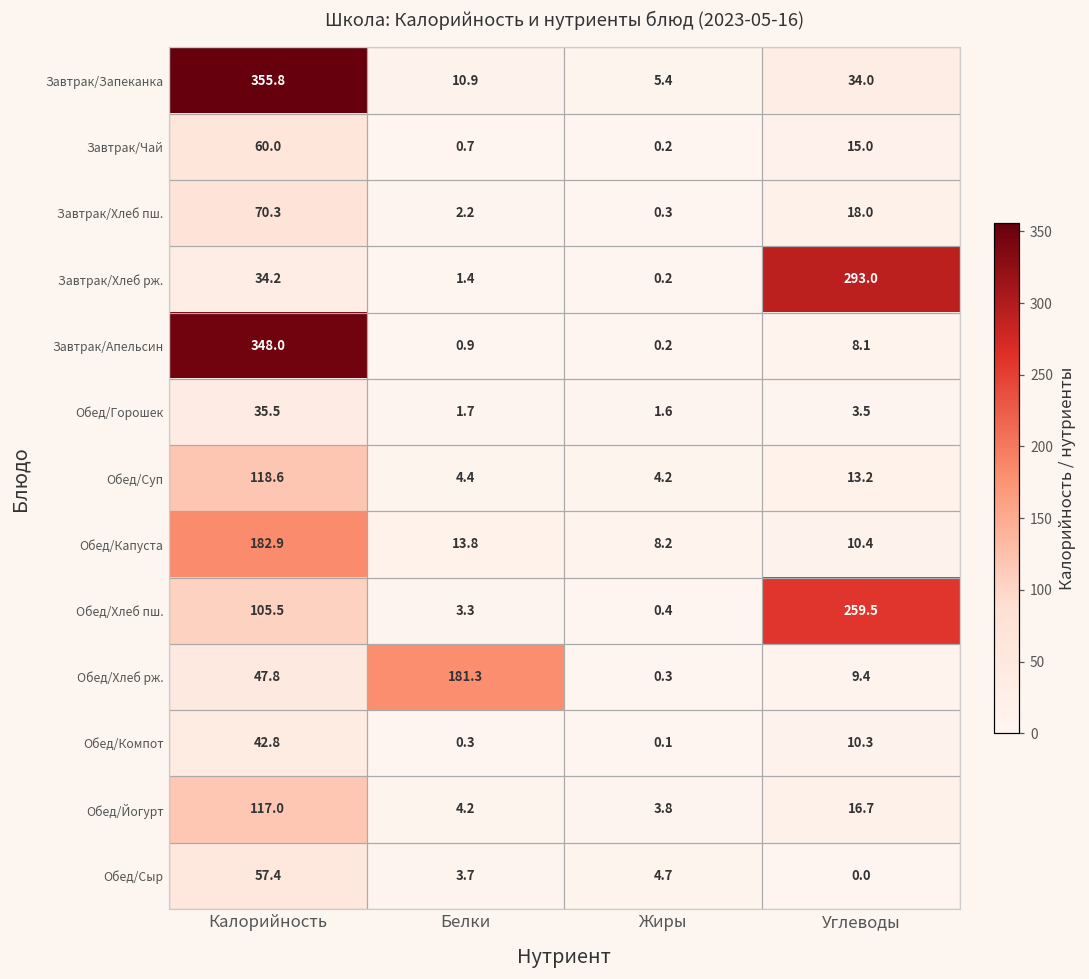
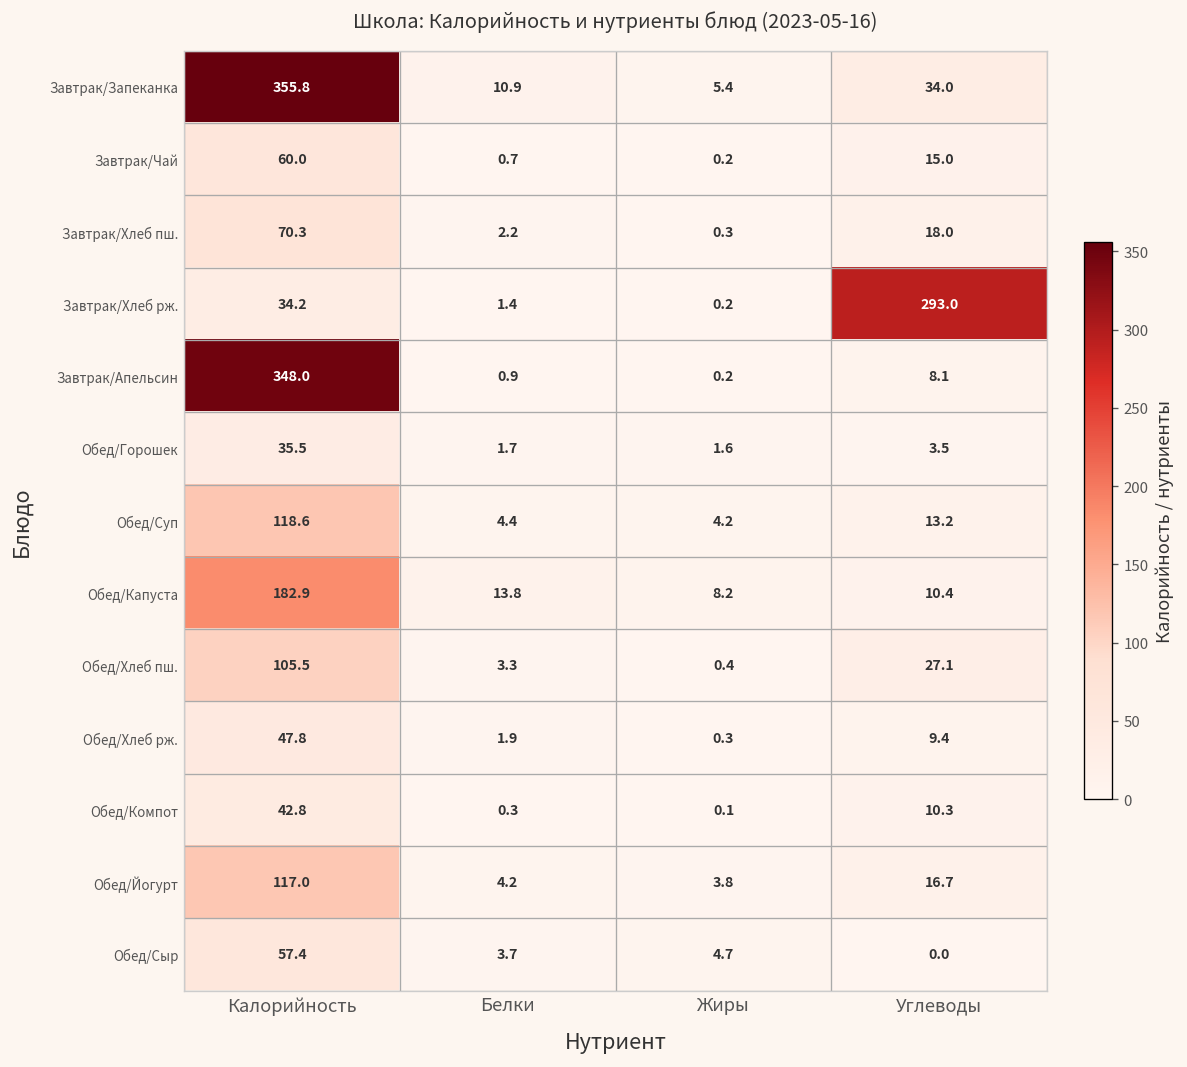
  {
    "Завтрак/Запеканка": {
      "Калорийность": 355.8,
      "Белки": 10.9,
      "Жиры": 5.4,
      "Углеводы": 34.0
    },
    "Завтрак/Чай": {
      "Калорийность": 60.0,
      "Белки": 0.7,
      "Жиры": 0.2,
      "Углеводы": 15.0
    },
    "Завтрак/Хлеб пш.": {
      "Калорийность": 70.3,
      "Белки": 2.2,
      "Жиры": 0.3,
      "Углеводы": 18.0
    },
    "Завтрак/Хлеб рж.": {
      "Калорийность": 34.2,
      "Белки": 1.4,
      "Жиры": 0.2,
      "Углеводы": 293.0
    },
    "Завтрак/Апельсин": {
      "Калорийность": 348.0,
      "Белки": 0.9,
      "Жиры": 0.2,
      "Углеводы": 8.1
    },
    "Обед/Горошек": {
      "Калорийность": 35.5,
      "Белки": 1.7,
      "Жиры": 1.6,
      "Углеводы": 3.5
    },
    "Обед/Суп": {
      "Калорийность": 118.6,
      "Белки": 4.4,
      "Жиры": 4.2,
      "Углеводы": 13.2
    },
    "Обед/Капуста": {
      "Калорийность": 182.9,
      "Белки": 13.8,
      "Жиры": 8.2,
      "Углеводы": 10.4
    },
    "Обед/Хлеб пш.": {
      "Калорийность": 105.5,
      "Белки": 3.3,
      "Жиры": 0.4,
-     "Углеводы": 259.5
+     "Углеводы": 27.1
    },
    "Обед/Хлеб рж.": {
      "Калорийность": 47.8,
-     "Белки": 181.3,
+     "Белки": 1.9,
      "Жиры": 0.3,
      "Углеводы": 9.4
    },
    "Обед/Компот": {
      "Калорийность": 42.8,
      "Белки": 0.3,
      "Жиры": 0.1,
      "Углеводы": 10.3
    },
    "Обед/Йогурт": {
      "Калорийность": 117.0,
      "Белки": 4.2,
      "Жиры": 3.8,
      "Углеводы": 16.7
    },
    "Обед/Сыр": {
      "Калорийность": 57.4,
      "Белки": 3.7,
      "Жиры": 4.7,
      "Углеводы": 0.0
    }
  }
